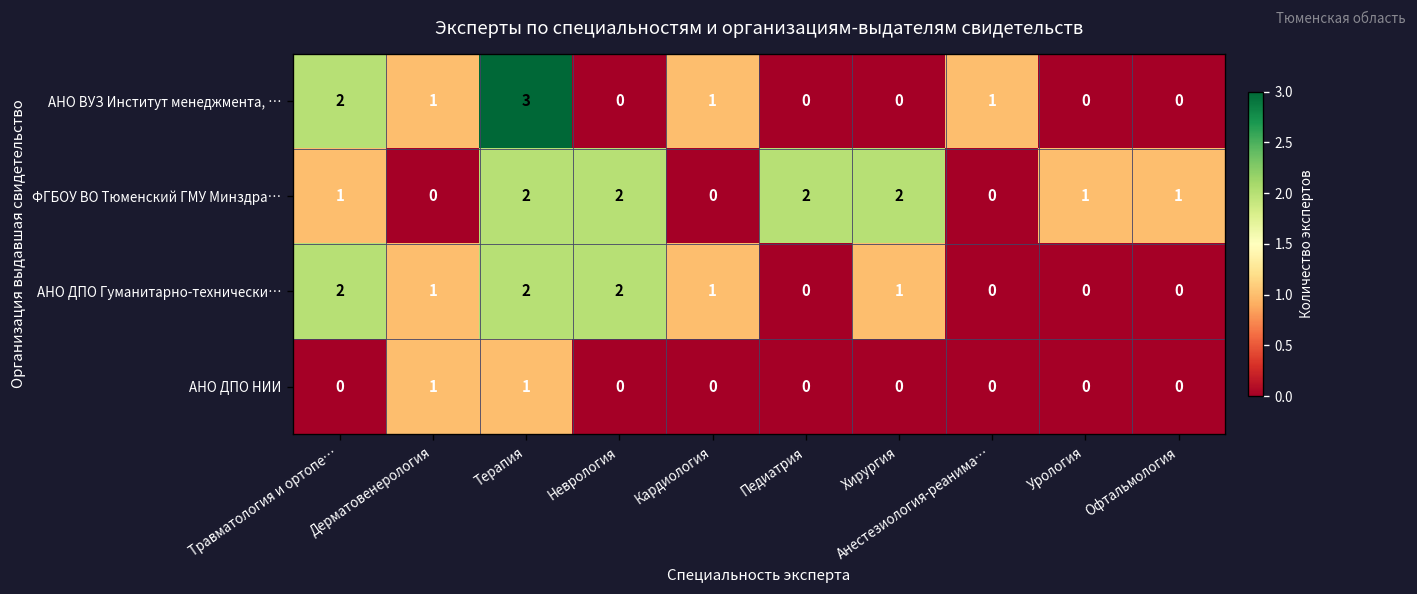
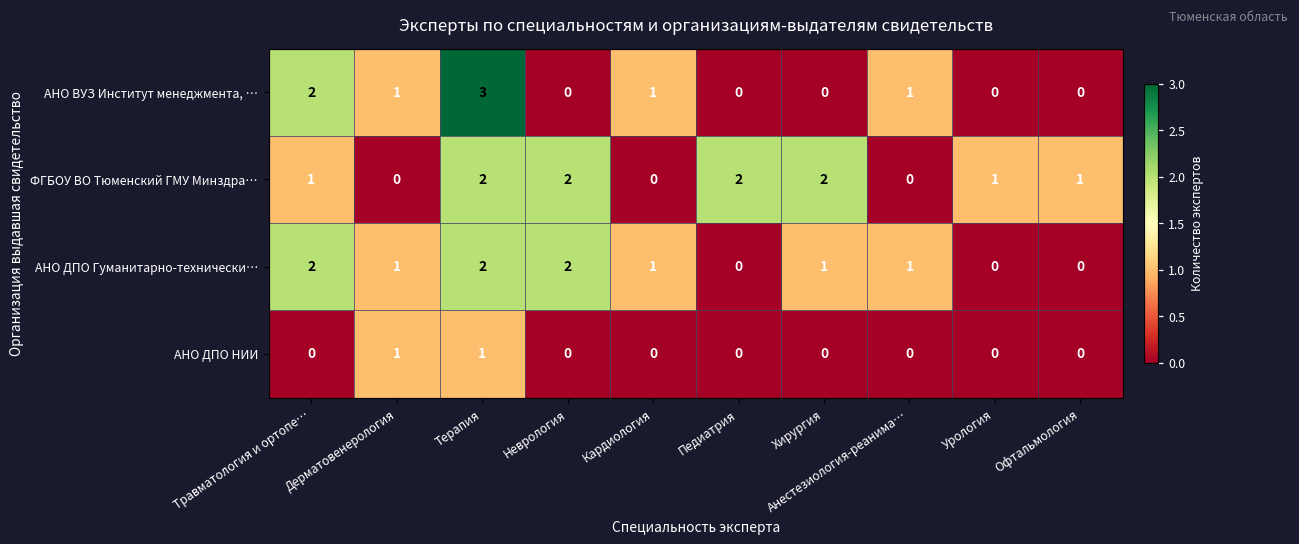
  {
    "АНО ВУЗ Институт менеджмента, …": {
      "Травматология и ортопе…": 2,
      "Дерматовенерология": 1,
      "Терапия": 3,
      "Неврология": 0,
      "Кардиология": 1,
      "Педиатрия": 0,
      "Хирургия": 0,
      "Анестезиология-реанима…": 1,
      "Урология": 0,
      "Офтальмология": 0
    },
    "ФГБОУ ВО Тюменский ГМУ Минздра…": {
      "Травматология и ортопе…": 1,
      "Дерматовенерология": 0,
      "Терапия": 2,
      "Неврология": 2,
      "Кардиология": 0,
      "Педиатрия": 2,
      "Хирургия": 2,
      "Анестезиология-реанима…": 0,
      "Урология": 1,
      "Офтальмология": 1
    },
    "АНО ДПО Гуманитарно-технически…": {
      "Травматология и ортопе…": 2,
      "Дерматовенерология": 1,
      "Терапия": 2,
      "Неврология": 2,
      "Кардиология": 1,
      "Педиатрия": 0,
      "Хирургия": 1,
-     "Анестезиология-реанима…": 0,
+     "Анестезиология-реанима…": 1,
      "Урология": 0,
      "Офтальмология": 0
    },
    "АНО ДПО НИИ": {
      "Травматология и ортопе…": 0,
      "Дерматовенерология": 1,
      "Терапия": 1,
      "Неврология": 0,
      "Кардиология": 0,
      "Педиатрия": 0,
      "Хирургия": 0,
      "Анестезиология-реанима…": 0,
      "Урология": 0,
      "Офтальмология": 0
    }
  }
